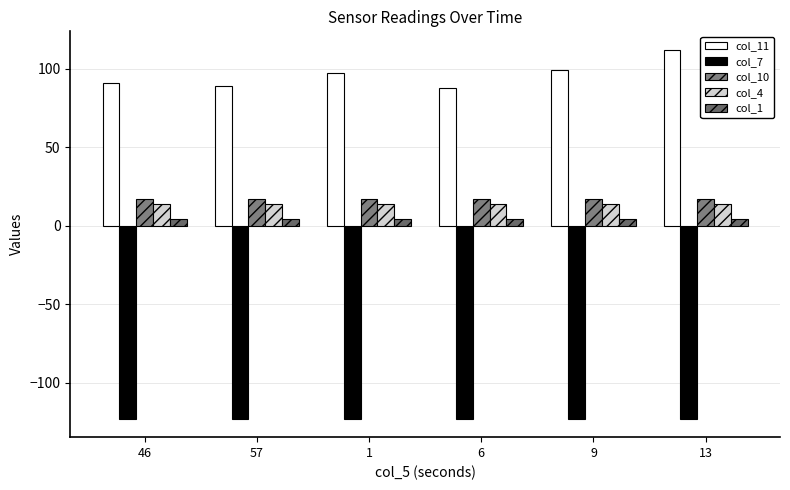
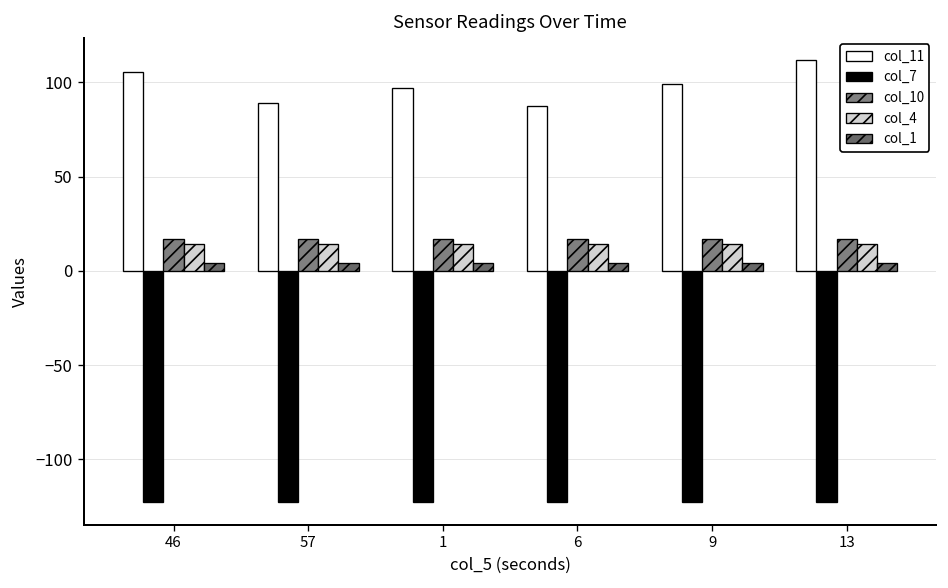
  {
    "col_11": {
-     "46": 91,
+     "46": 106,
      "57": 89,
      "1": 97,
      "6": 88,
      "9": 99,
      "13": 112
    },
    "col_7": {
      "46": -123,
      "57": -123,
      "1": -123,
      "6": -123,
      "9": -123,
      "13": -123
    },
    "col_4": {
      "46": 14,
      "57": 14,
      "1": 14,
      "6": 14,
      "9": 14,
      "13": 14
    }
  }
